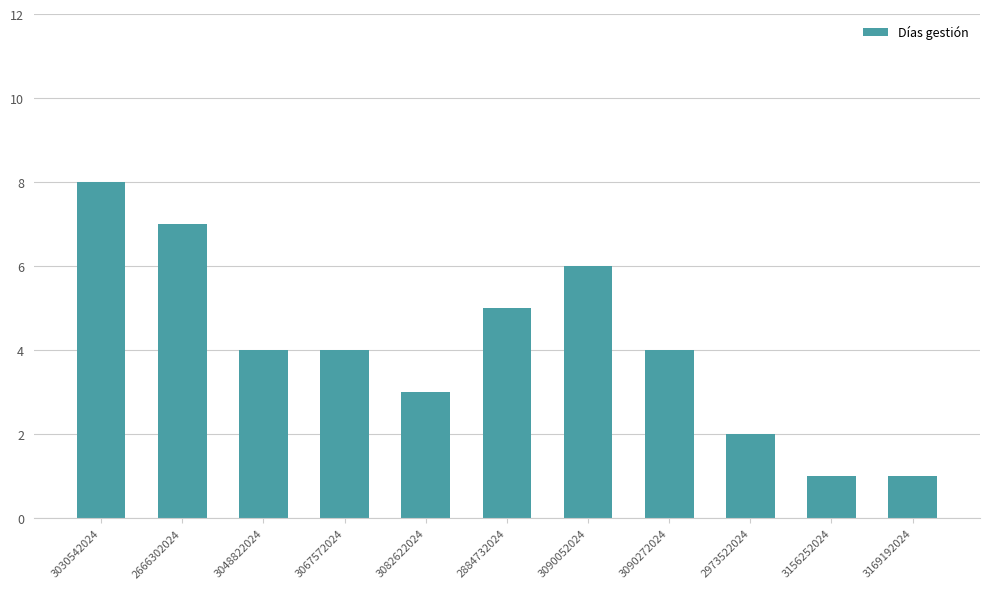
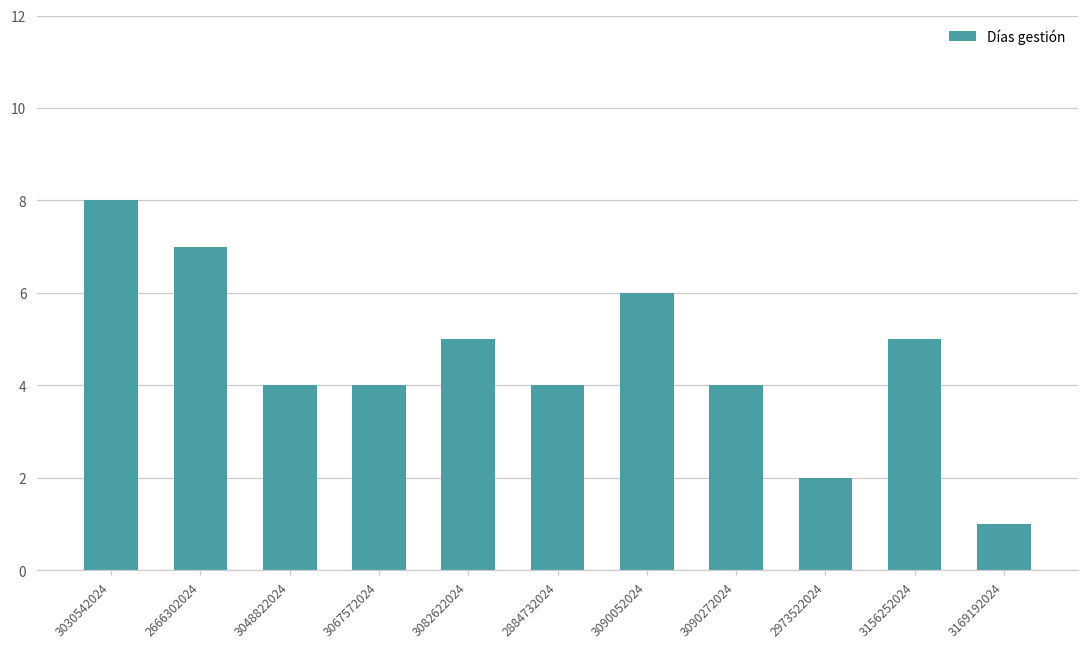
  {
    "3030542024": 8,
    "2666302024": 7,
    "3048822024": 4,
    "3067572024": 4,
-   "3082622024": 3,
-   "2884732024": 5,
+   "3082622024": 5,
+   "2884732024": 4,
    "3090052024": 6,
    "3090272024": 4,
    "2973522024": 2,
-   "3156252024": 1,
+   "3156252024": 5,
    "3169192024": 1
  }
